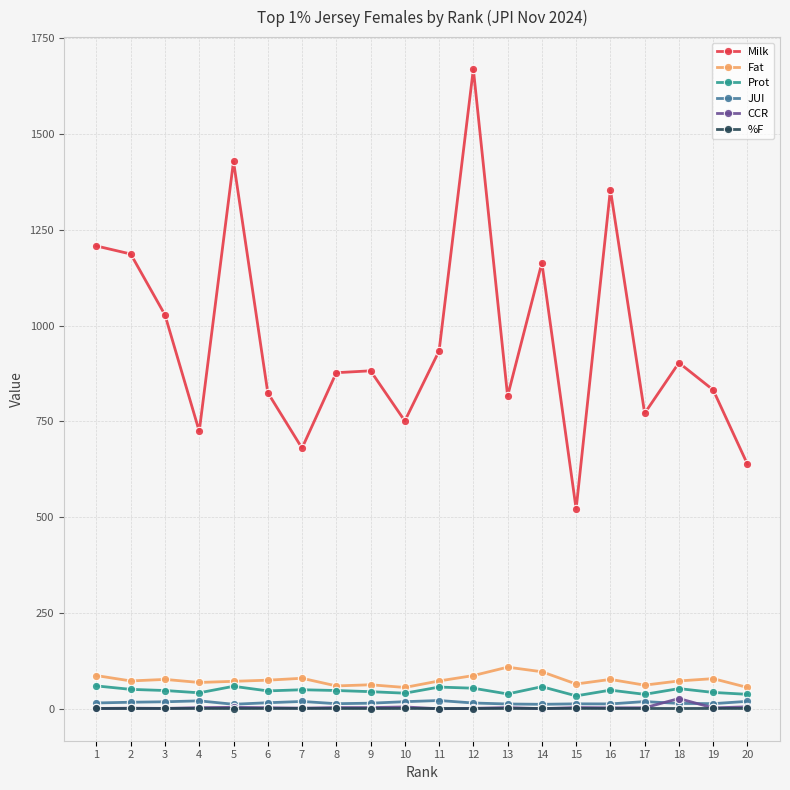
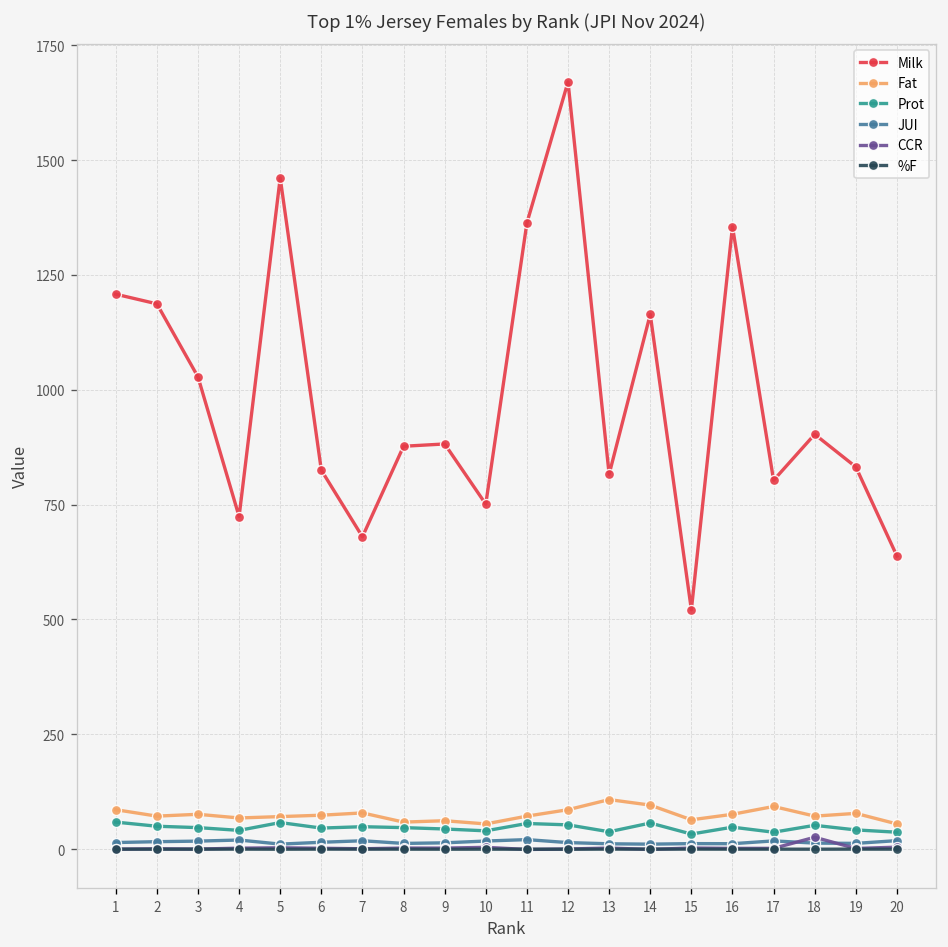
  {
    "Milk": {
      "1": 1210,
      "2": 1190,
      "3": 1030,
      "4": 720,
-     "5": 1430,
+     "5": 1460,
      "6": 830,
      "7": 680,
      "8": 880,
      "9": 880,
      "10": 750,
-     "11": 930,
+     "11": 1360,
      "12": 1670,
      "13": 820,
      "14": 1160,
      "15": 520,
      "16": 1360,
-     "17": 770,
+     "17": 800,
      "18": 900,
      "19": 830,
      "20": 640
    },
    "Fat": {
      "1": 90,
      "2": 70,
      "3": 80,
      "4": 70,
      "5": 70,
      "6": 70,
      "7": 80,
      "8": 60,
      "9": 60,
      "10": 60,
      "11": 70,
      "12": 90,
      "13": 110,
      "14": 100,
      "15": 60,
      "16": 80,
-     "17": 60,
+     "17": 90,
      "18": 70,
      "19": 80,
      "20": 60
    },
    "CCR": {
      "18": 30
    },
    "%F": {
      "18": 0
    }
  }
